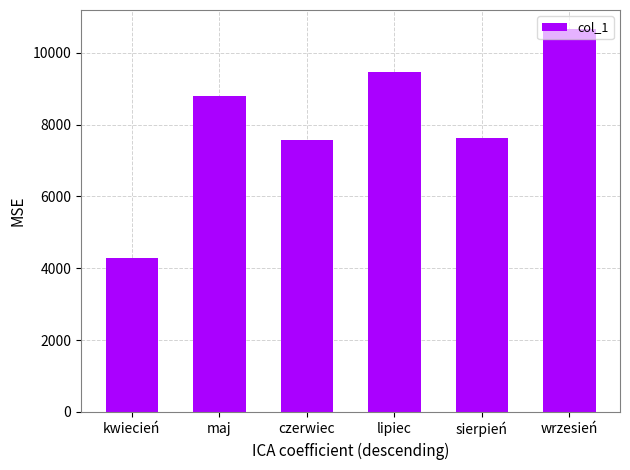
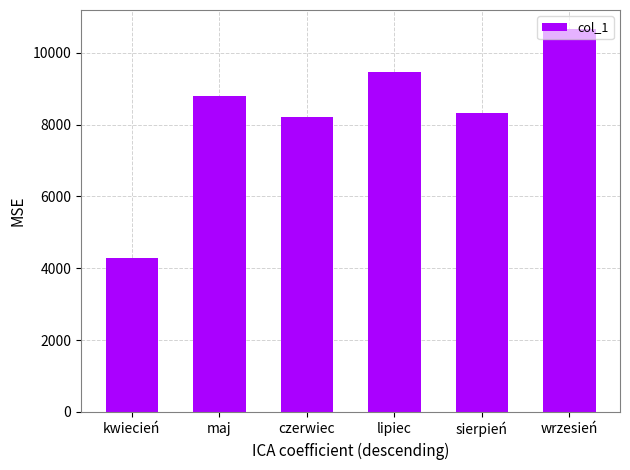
  {
    "kwiecień": 4300,
    "maj": 8800,
-   "czerwiec": 7600,
+   "czerwiec": 8200,
    "lipiec": 9500,
-   "sierpień": 7600
+   "sierpień": 8300
  }
